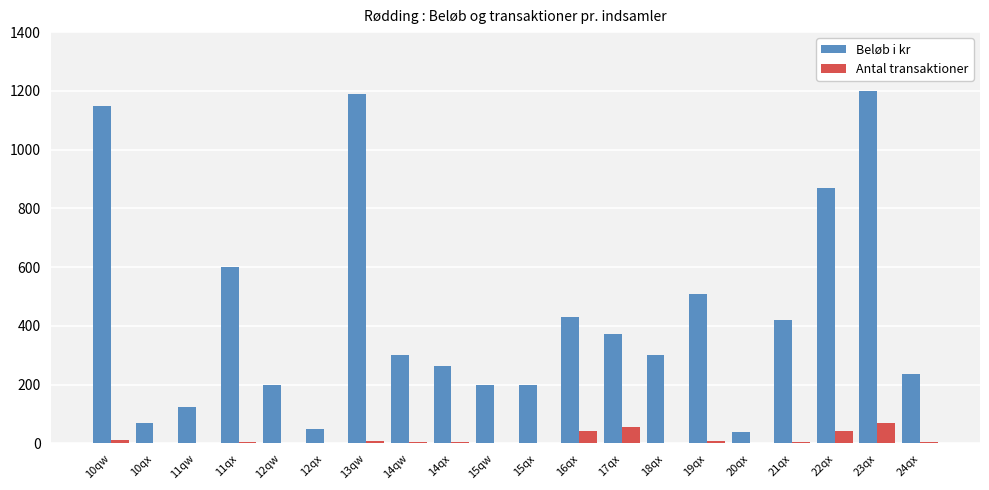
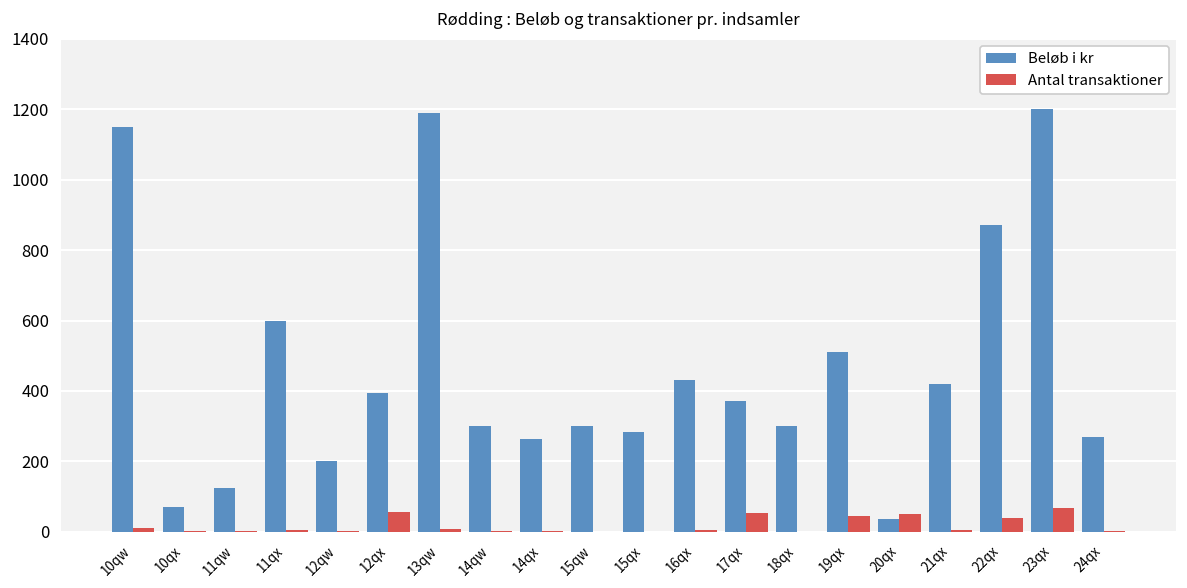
  {
    "Beløb i kr": {
      "10qw": 1150,
      "10qx": 70,
      "11qw": 130,
      "11qx": 600,
      "12qw": 200,
-     "12qx": 50,
+     "12qx": 390,
      "13qw": 1190,
      "14qw": 300,
      "14qx": 260,
-     "15qw": 200,
-     "15qx": 200,
+     "15qw": 300,
+     "15qx": 280,
      "16qx": 430,
      "17qx": 370,
      "18qx": 300,
      "19qx": 510,
      "20qx": 40,
      "21qx": 420,
      "22qx": 870,
      "23qx": 1200,
-     "24qx": 240
+     "24qx": 270
    },
    "Antal transaktioner": {
      "10qw": 10,
-     "12qx": 0,
+     "12qx": 60,
      "13qw": 10,
-     "16qx": 40,
+     "16qx": 10,
      "17qx": 50,
-     "19qx": 10,
-     "20qx": 0,
+     "19qx": 40,
+     "20qx": 50,
      "22qx": 40,
      "23qx": 70
    }
  }
